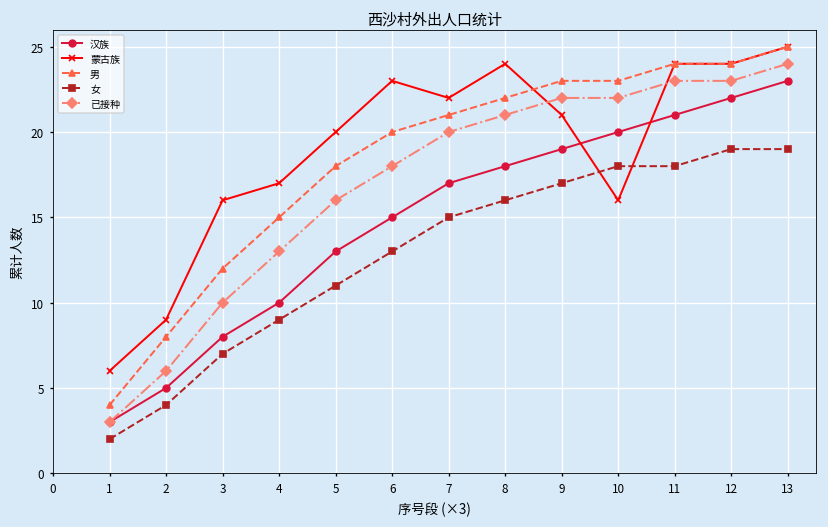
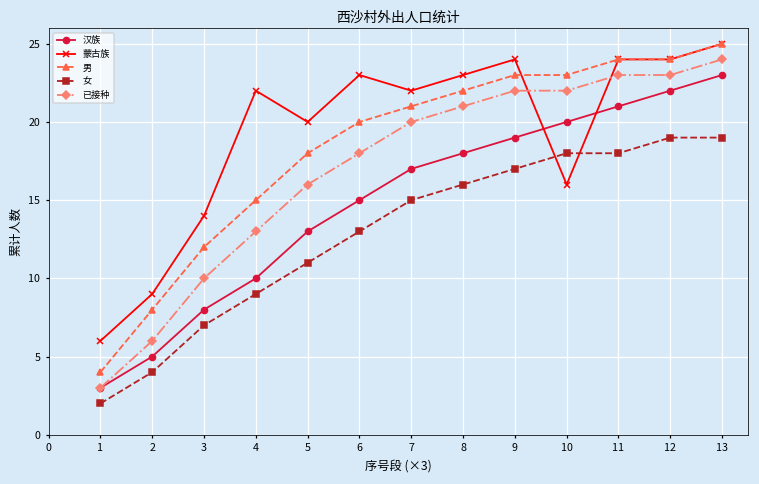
  {
    "蒙古族": {
      "1": 6,
      "2": 9,
-     "3": 16,
-     "4": 17,
+     "3": 14,
+     "4": 22,
      "5": 20,
      "6": 23,
      "7": 22,
-     "8": 24,
-     "9": 21,
+     "8": 23,
+     "9": 24,
      "10": 16
    }
  }
